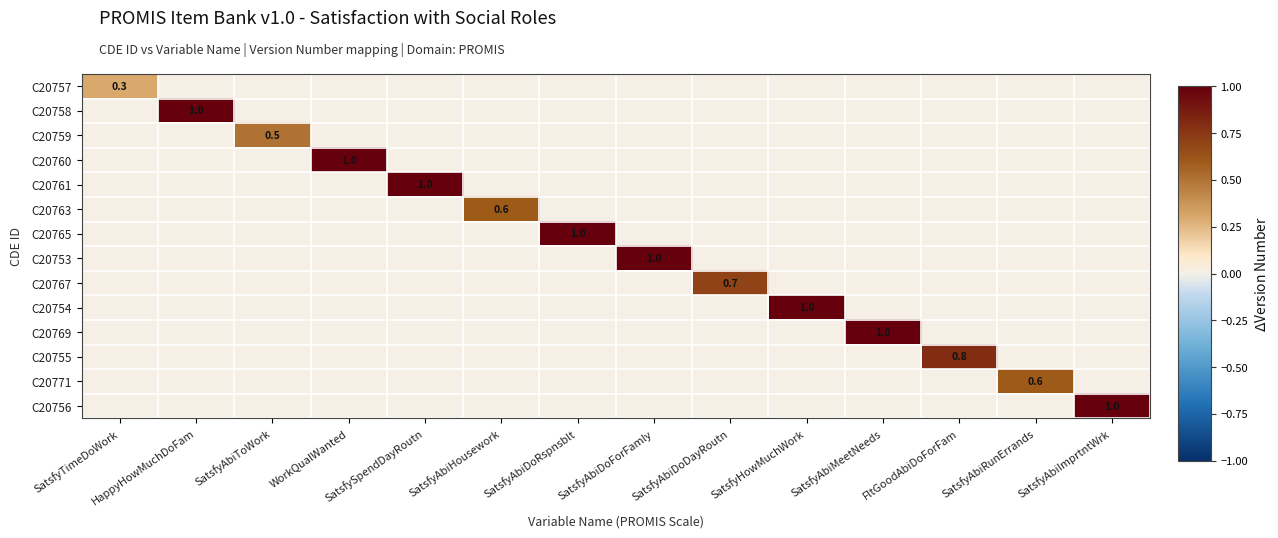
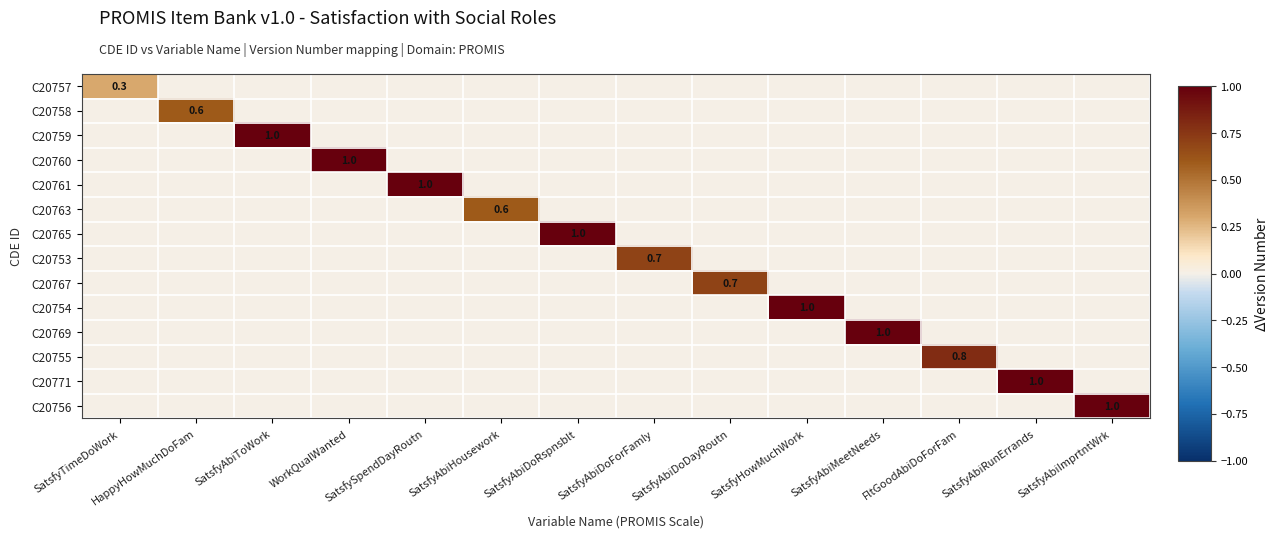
  {
    "C20757": {
      "SatsfyTimeDoWork": 0.3
    },
    "C20758": {
-     "HappyHowMuchDoFam": 1.0
+     "HappyHowMuchDoFam": 0.6
    },
    "C20759": {
-     "SatsfyAbiToWork": 0.5
+     "SatsfyAbiToWork": 1.0
    },
    "C20760": {
      "WorkQualWanted": 1.0
    },
    "C20761": {
      "SatsfySpendDayRoutn": 1.0
    },
    "C20763": {
      "SatsfyAbiHousework": 0.6
    },
    "C20765": {
      "SatsfyAbiDoRspnsblt": 1.0
    },
    "C20753": {
-     "SatsfyAbiDoForFamly": 1.0
+     "SatsfyAbiDoForFamly": 0.7
    },
    "C20767": {
      "SatsfyAbiDoDayRoutn": 0.7
    },
    "C20754": {
      "SatsfyHowMuchWork": 1.0
    },
    "C20769": {
      "SatsfyAbiMeetNeeds": 1.0
    },
    "C20755": {
      "FltGoodAbiDoForFam": 0.8
    },
    "C20771": {
-     "SatsfyAbiRunErrands": 0.6
+     "SatsfyAbiRunErrands": 1.0
    },
    "C20756": {
      "SatsfyAbiImprtntWrk": 1.0
    }
  }
